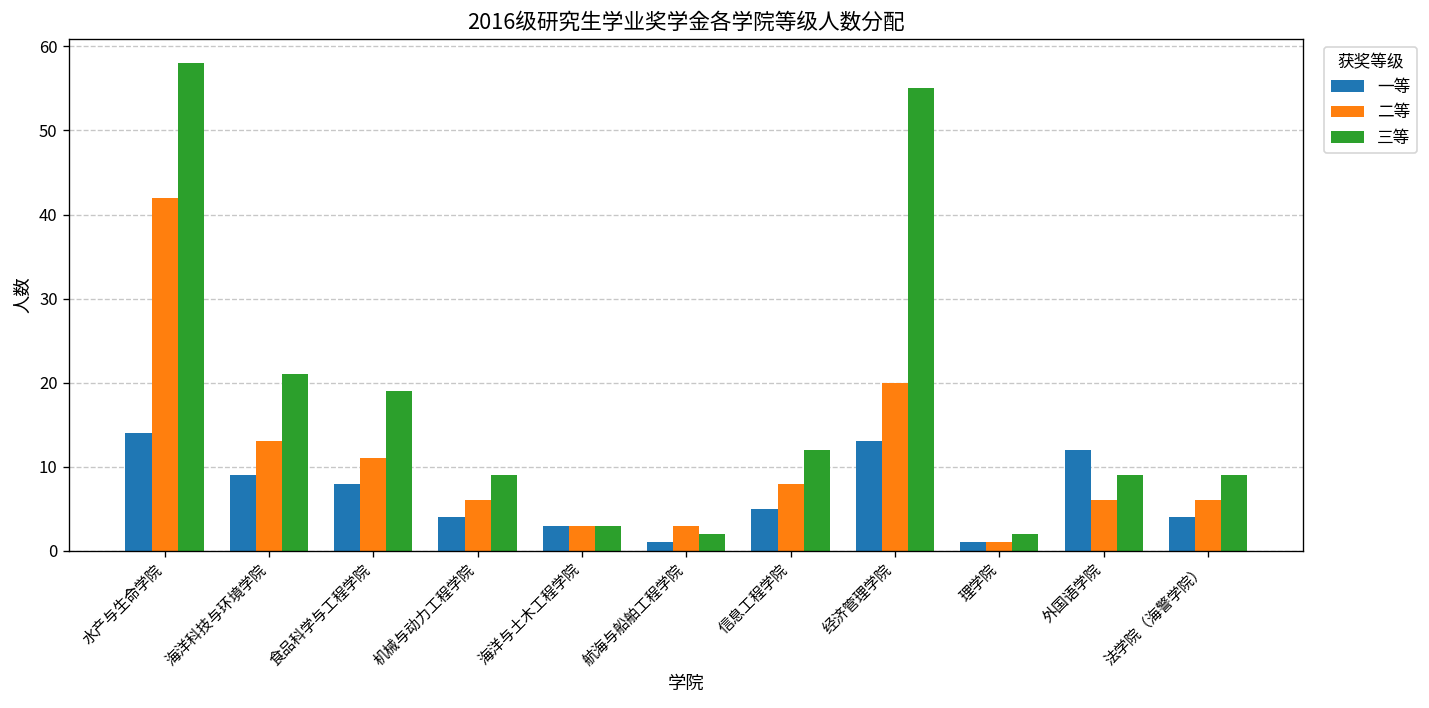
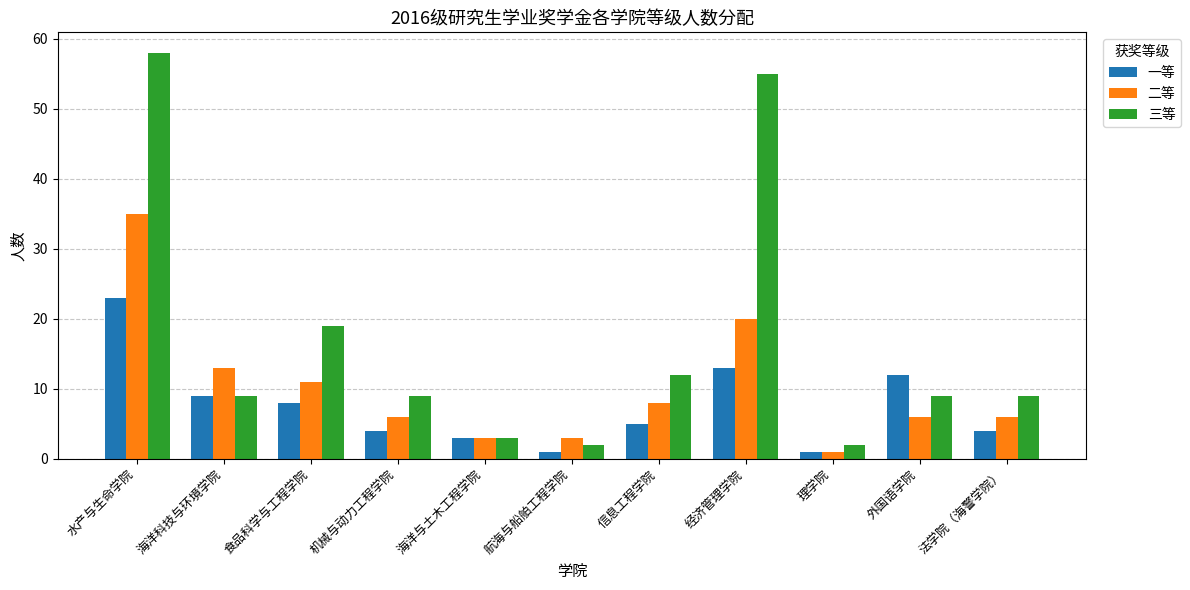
  {
    "一等": {
-     "水产与生命学院": 14,
+     "水产与生命学院": 23,
      "海洋科技与环境学院": 9,
      "食品科学与工程学院": 8,
      "机械与动力工程学院": 4,
      "海洋与土木工程学院": 3,
      "航海与船舶工程学院": 1,
      "信息工程学院": 5,
      "经济管理学院": 13,
      "理学院": 1,
      "外国语学院": 12,
      "法学院（海警学院）": 4
    },
    "二等": {
-     "水产与生命学院": 42,
+     "水产与生命学院": 35,
      "海洋科技与环境学院": 13,
      "食品科学与工程学院": 11,
      "机械与动力工程学院": 6,
      "海洋与土木工程学院": 3,
      "航海与船舶工程学院": 3,
      "信息工程学院": 8,
      "经济管理学院": 20,
      "理学院": 1,
      "外国语学院": 6,
      "法学院（海警学院）": 6
    },
    "三等": {
      "水产与生命学院": 58,
-     "海洋科技与环境学院": 21,
+     "海洋科技与环境学院": 9,
      "食品科学与工程学院": 19,
      "机械与动力工程学院": 9,
      "海洋与土木工程学院": 3,
      "航海与船舶工程学院": 2,
      "信息工程学院": 12,
      "经济管理学院": 55,
      "理学院": 2,
      "外国语学院": 9,
      "法学院（海警学院）": 9
    }
  }
